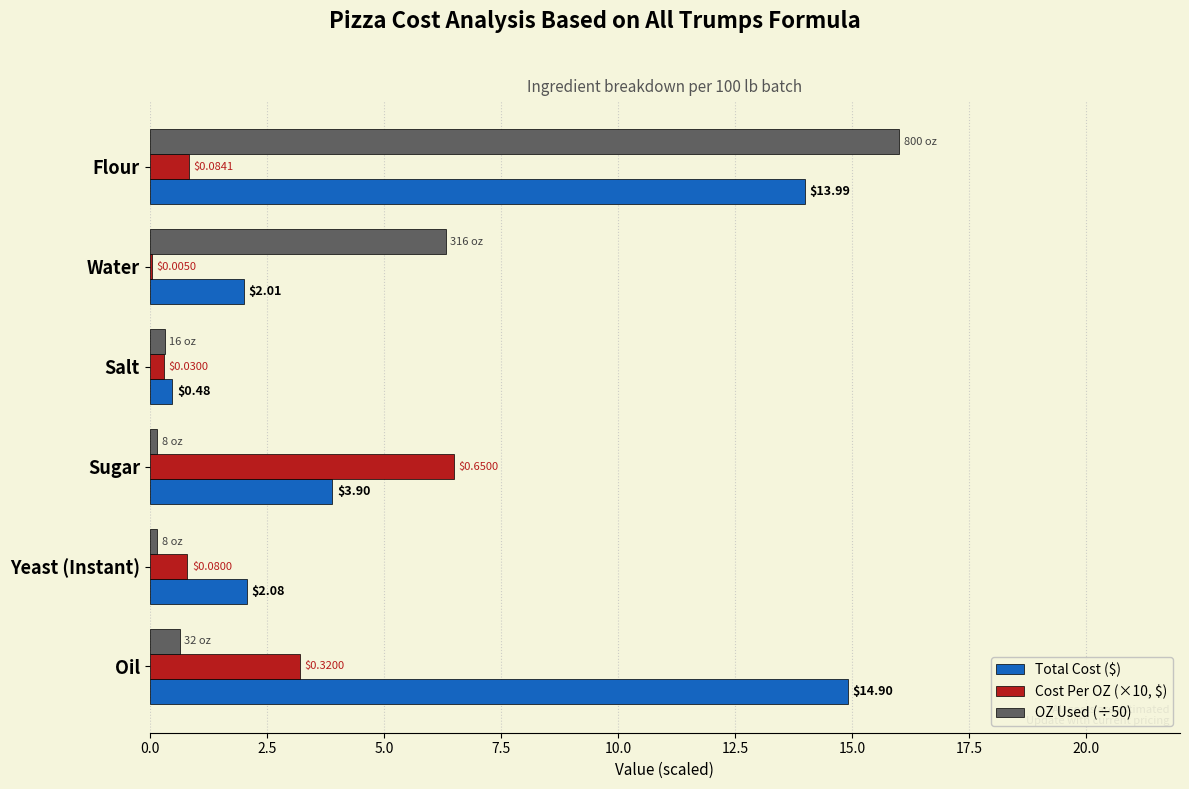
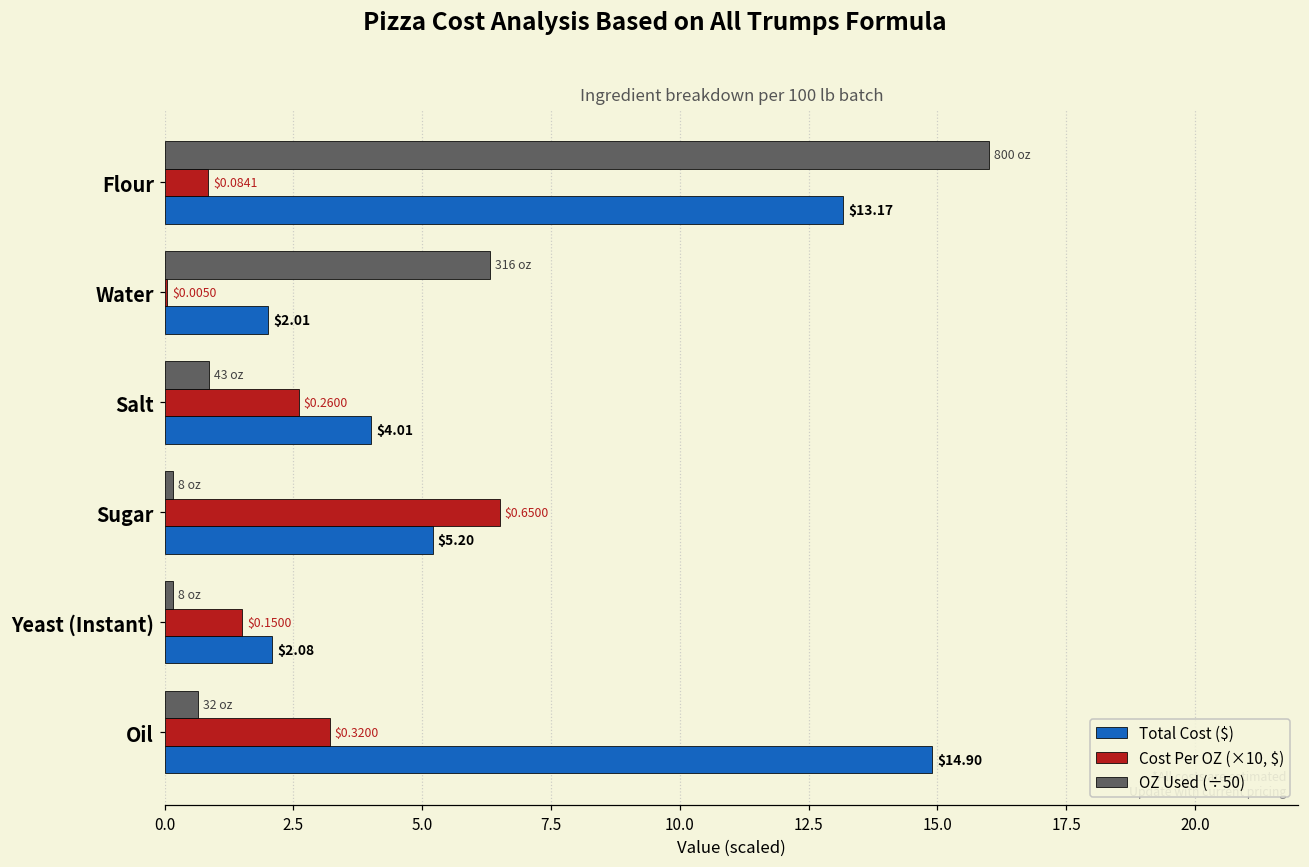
  {
    "Total Cost ($)": {
-     "Flour": "$13.99",
+     "Flour": "$13.17",
      "Water": "$2.01",
-     "Salt": "$0.48",
-     "Sugar": "$3.90",
+     "Salt": "$4.01",
+     "Sugar": "$5.20",
      "Yeast (Instant)": "$2.08",
      "Oil": "$14.90"
    },
    "Cost Per OZ (×10, $)": {
-     "Salt": "$0.0300",
-     "Yeast (Instant)": "$0.0800"
+     "Salt": "$0.2600",
+     "Yeast (Instant)": "$0.1500"
    },
    "OZ Used (÷50)": {
-     "Salt": "16"
+     "Salt": "43"
    }
  }
